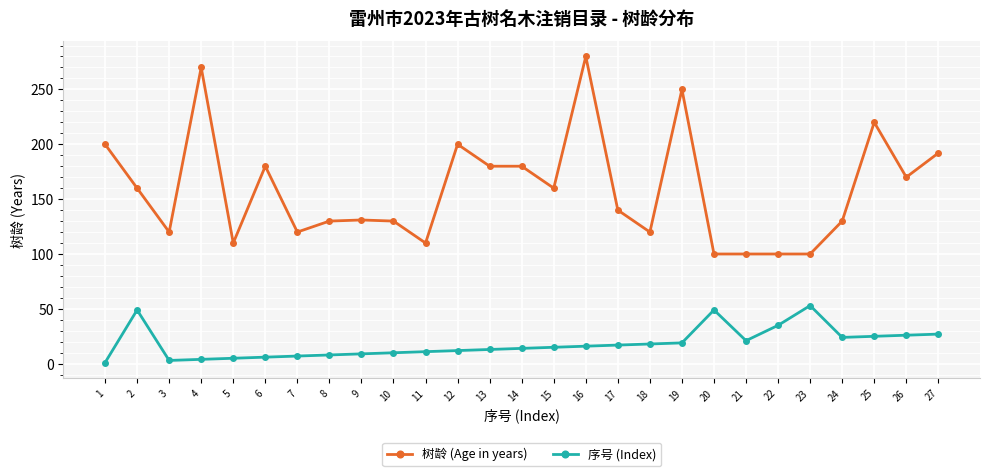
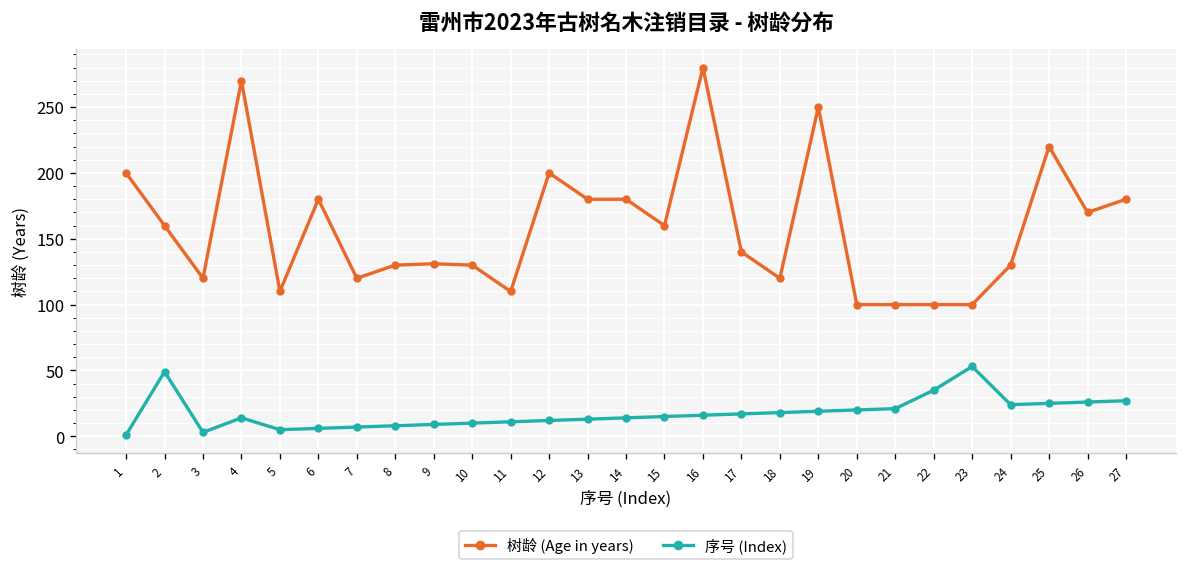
  {
    "树龄 (Age in years)": {
      "1": 200,
      "2": 160,
      "3": 120,
      "4": 270,
      "5": 110,
      "6": 180,
      "7": 120,
      "8": 130,
      "9": 131,
      "10": 130,
      "11": 110,
      "12": 200,
      "13": 180,
      "14": 180,
      "15": 160,
      "16": 280,
      "17": 140,
      "18": 120,
      "19": 250,
      "20": 100,
      "21": 100,
      "22": 100,
      "23": 100,
      "24": 130,
      "25": 220,
      "26": 170,
-     "27": 192
+     "27": 180
    },
    "序号 (Index)": {
      "1": 1,
      "2": 49,
      "3": 3,
-     "4": 4,
+     "4": 14,
      "5": 5,
      "6": 6,
      "7": 7,
      "8": 8,
      "9": 9,
      "10": 10,
      "11": 11,
      "12": 12,
      "13": 13,
      "14": 14,
      "15": 15,
      "16": 16,
      "17": 17,
      "18": 18,
      "19": 19,
-     "20": 49,
+     "20": 20,
      "21": 21,
      "22": 35,
      "23": 53,
      "24": 24,
      "25": 25,
      "26": 26,
      "27": 27
    }
  }
